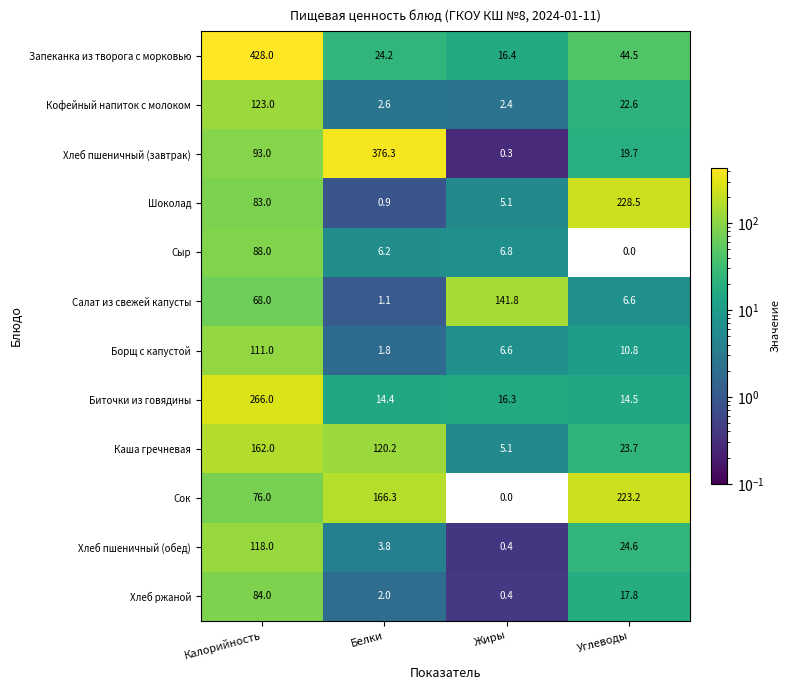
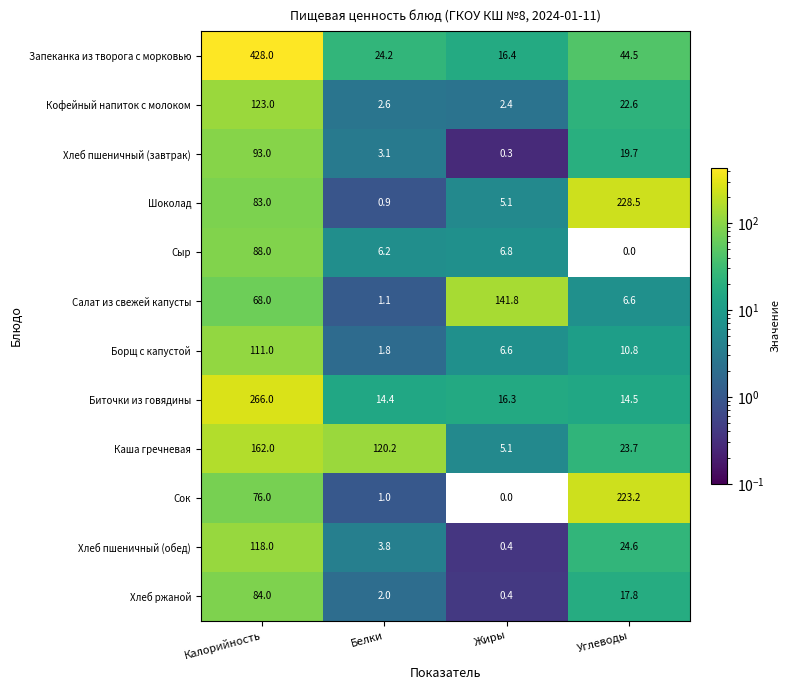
  {
    "Запеканка из творога с морковью": {
      "Калорийность": 428.0,
      "Белки": 24.2,
      "Жиры": 16.4,
      "Углеводы": 44.5
    },
    "Кофейный напиток с молоком": {
      "Калорийность": 123.0,
      "Белки": 2.6,
      "Жиры": 2.4,
      "Углеводы": 22.6
    },
    "Хлеб пшеничный (завтрак)": {
      "Калорийность": 93.0,
-     "Белки": 376.3,
+     "Белки": 3.1,
      "Жиры": 0.3,
      "Углеводы": 19.7
    },
    "Шоколад": {
      "Калорийность": 83.0,
      "Белки": 0.9,
      "Жиры": 5.1,
      "Углеводы": 228.5
    },
    "Сыр": {
      "Калорийность": 88.0,
      "Белки": 6.2,
      "Жиры": 6.8,
      "Углеводы": 0.0
    },
    "Салат из свежей капусты": {
      "Калорийность": 68.0,
      "Белки": 1.1,
      "Жиры": 141.8,
      "Углеводы": 6.6
    },
    "Борщ с капустой": {
      "Калорийность": 111.0,
      "Белки": 1.8,
      "Жиры": 6.6,
      "Углеводы": 10.8
    },
    "Биточки из говядины": {
      "Калорийность": 266.0,
      "Белки": 14.4,
      "Жиры": 16.3,
      "Углеводы": 14.5
    },
    "Каша гречневая": {
      "Калорийность": 162.0,
      "Белки": 120.2,
      "Жиры": 5.1,
      "Углеводы": 23.7
    },
    "Сок": {
      "Калорийность": 76.0,
-     "Белки": 166.3,
+     "Белки": 1.0,
      "Жиры": 0.0,
      "Углеводы": 223.2
    },
    "Хлеб пшеничный (обед)": {
      "Калорийность": 118.0,
      "Белки": 3.8,
      "Жиры": 0.4,
      "Углеводы": 24.6
    },
    "Хлеб ржаной": {
      "Калорийность": 84.0,
      "Белки": 2.0,
      "Жиры": 0.4,
      "Углеводы": 17.8
    }
  }
